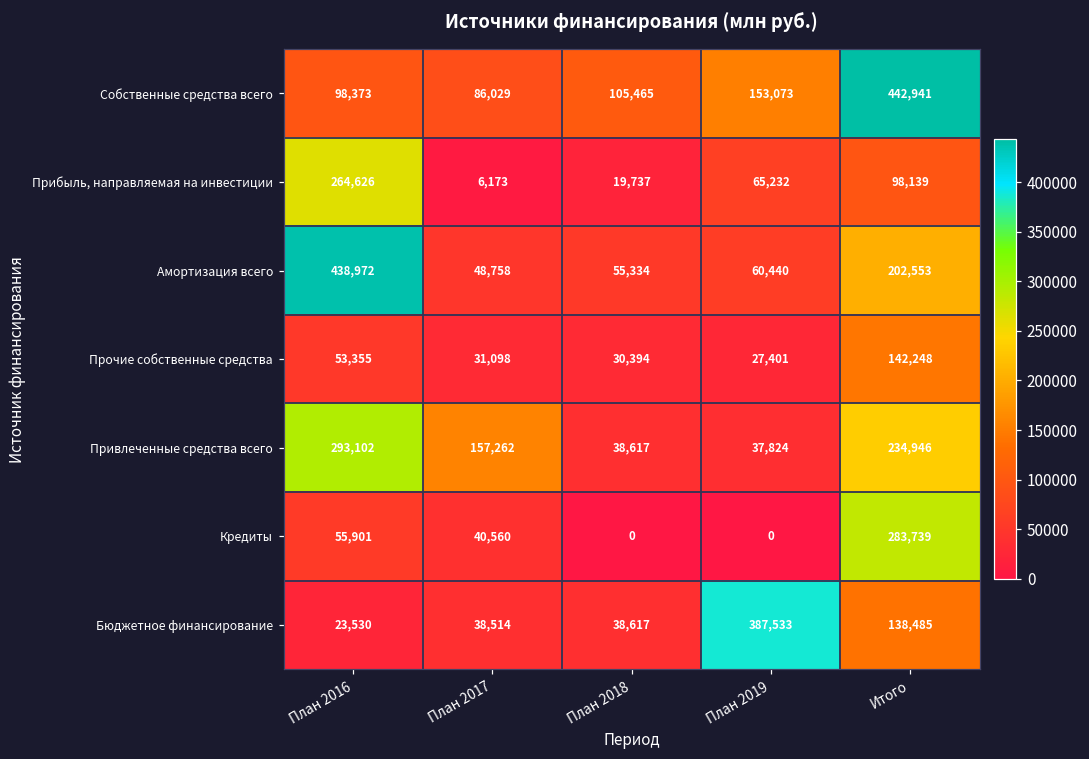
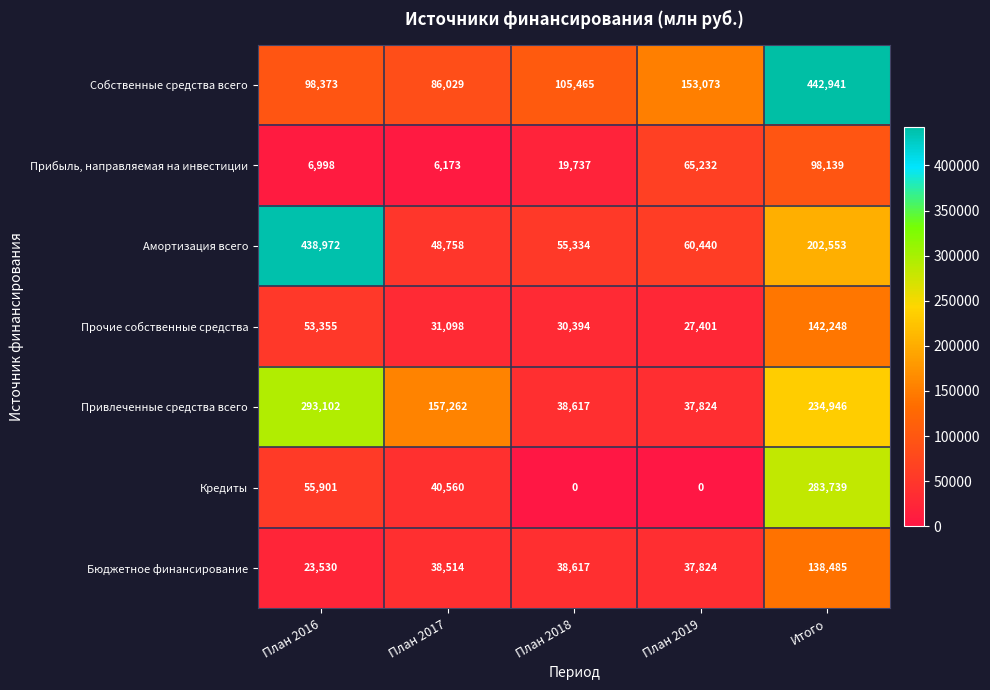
  {
    "Собственные средства всего": {
      "План 2016": "98,373",
      "План 2017": "86,029",
      "План 2018": "105,465",
      "План 2019": "153,073",
      "Итого": "442,941"
    },
    "Прибыль, направляемая на инвестиции": {
-     "План 2016": "264,626",
+     "План 2016": "6,998",
      "План 2017": "6,173",
      "План 2018": "19,737",
      "План 2019": "65,232",
      "Итого": "98,139"
    },
    "Амортизация всего": {
      "План 2016": "438,972",
      "План 2017": "48,758",
      "План 2018": "55,334",
      "План 2019": "60,440",
      "Итого": "202,553"
    },
    "Прочие собственные средства": {
      "План 2016": "53,355",
      "План 2017": "31,098",
      "План 2018": "30,394",
      "План 2019": "27,401",
      "Итого": "142,248"
    },
    "Привлеченные средства всего": {
      "План 2016": "293,102",
      "План 2017": "157,262",
      "План 2018": "38,617",
      "План 2019": "37,824",
      "Итого": "234,946"
    },
    "Кредиты": {
      "План 2016": "55,901",
      "План 2017": "40,560",
      "План 2018": "0",
      "План 2019": "0",
      "Итого": "283,739"
    },
    "Бюджетное финансирование": {
      "План 2016": "23,530",
      "План 2017": "38,514",
      "План 2018": "38,617",
-     "План 2019": "387,533",
+     "План 2019": "37,824",
      "Итого": "138,485"
    }
  }
